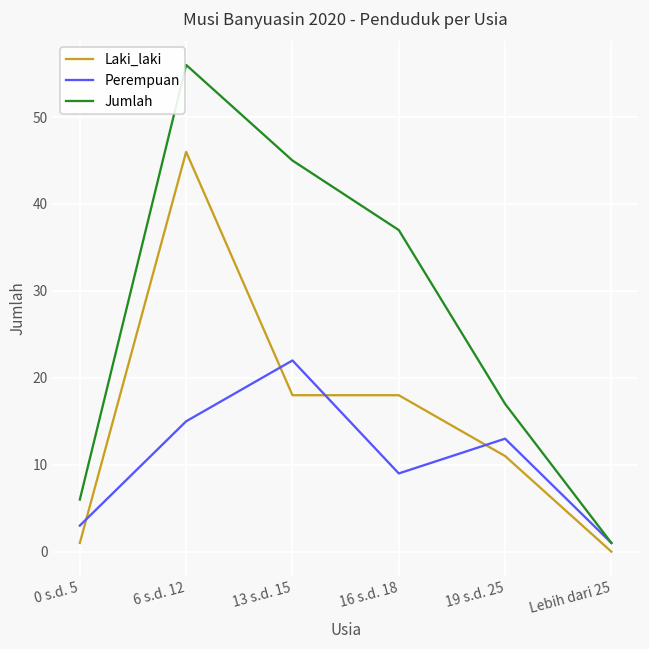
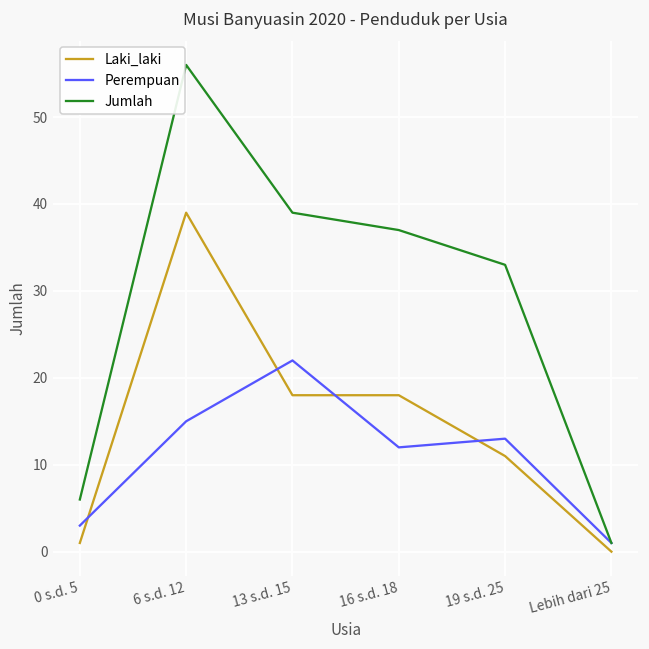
  {
    "Laki_laki": {
      "0 s.d. 5": 1,
-     "6 s.d. 12": 46,
+     "6 s.d. 12": 39,
      "13 s.d. 15": 18,
      "16 s.d. 18": 18,
      "19 s.d. 25": 11,
      "Lebih dari 25": 0
    },
    "Perempuan": {
      "0 s.d. 5": 3,
      "6 s.d. 12": 15,
      "13 s.d. 15": 22,
-     "16 s.d. 18": 9,
+     "16 s.d. 18": 12,
      "19 s.d. 25": 13
    },
    "Jumlah": {
      "0 s.d. 5": 6,
      "6 s.d. 12": 56,
-     "13 s.d. 15": 45,
+     "13 s.d. 15": 39,
      "16 s.d. 18": 37,
-     "19 s.d. 25": 17
+     "19 s.d. 25": 33
    }
  }
